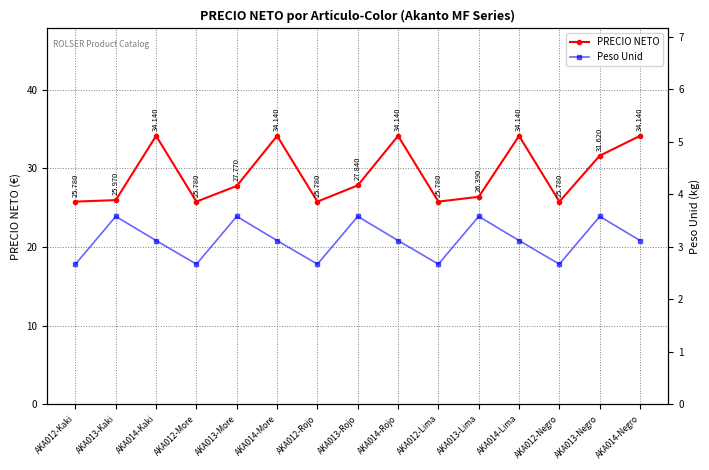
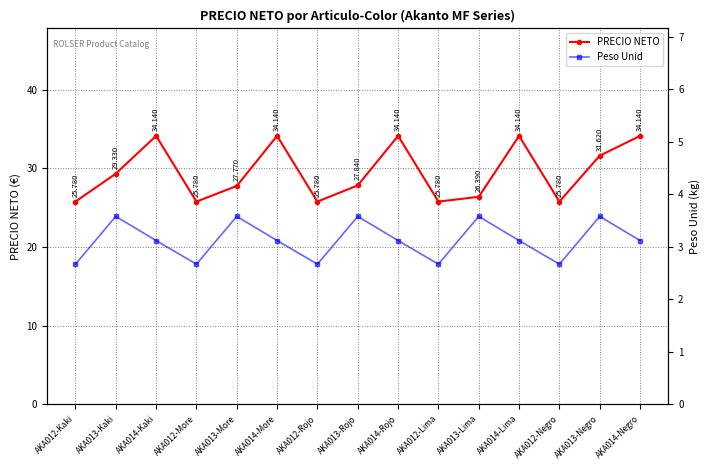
  {
    "PRECIO NETO": {
      "AKA012-Kaki": 25.780,
-     "AKA013-Kaki": 25.970,
+     "AKA013-Kaki": 29.330,
      "AKA014-Kaki": 34.140,
      "AKA012-More": 25.780,
      "AKA013-More": 27.770,
      "AKA014-More": 34.140,
      "AKA012-Rojo": 25.780,
      "AKA013-Rojo": 27.840,
      "AKA014-Rojo": 34.140,
      "AKA012-Lima": 25.780,
      "AKA013-Lima": 26.390,
      "AKA014-Lima": 34.140,
      "AKA012-Negro": 25.780,
      "AKA013-Negro": 31.620,
      "AKA014-Negro": 34.140
    }
  }
